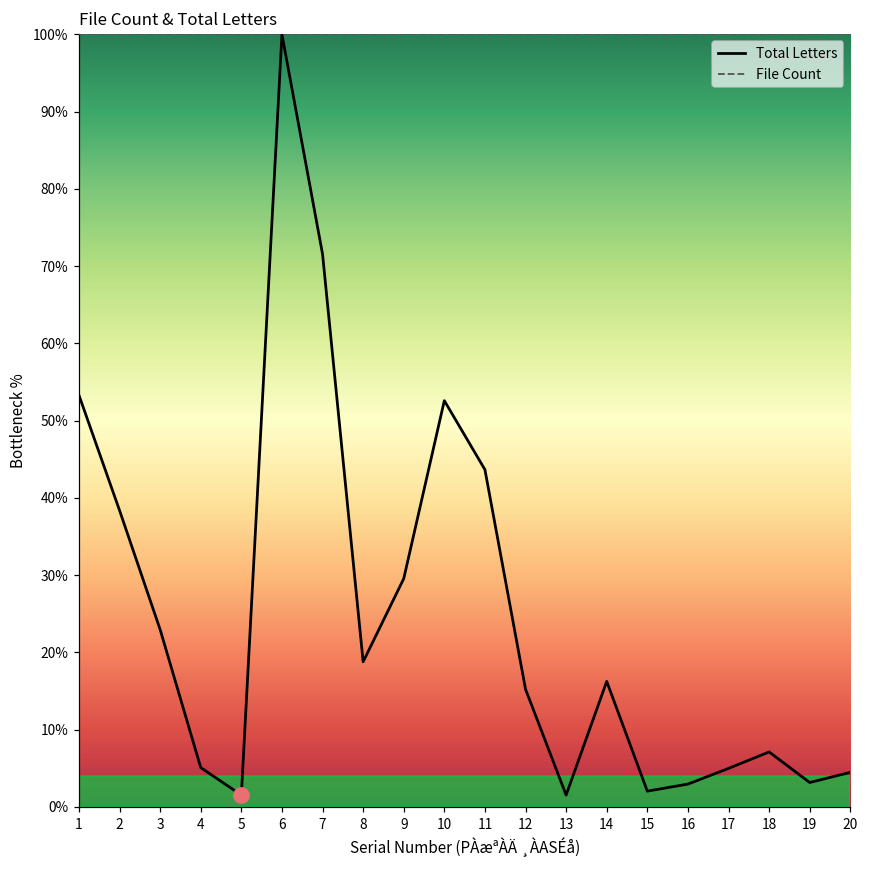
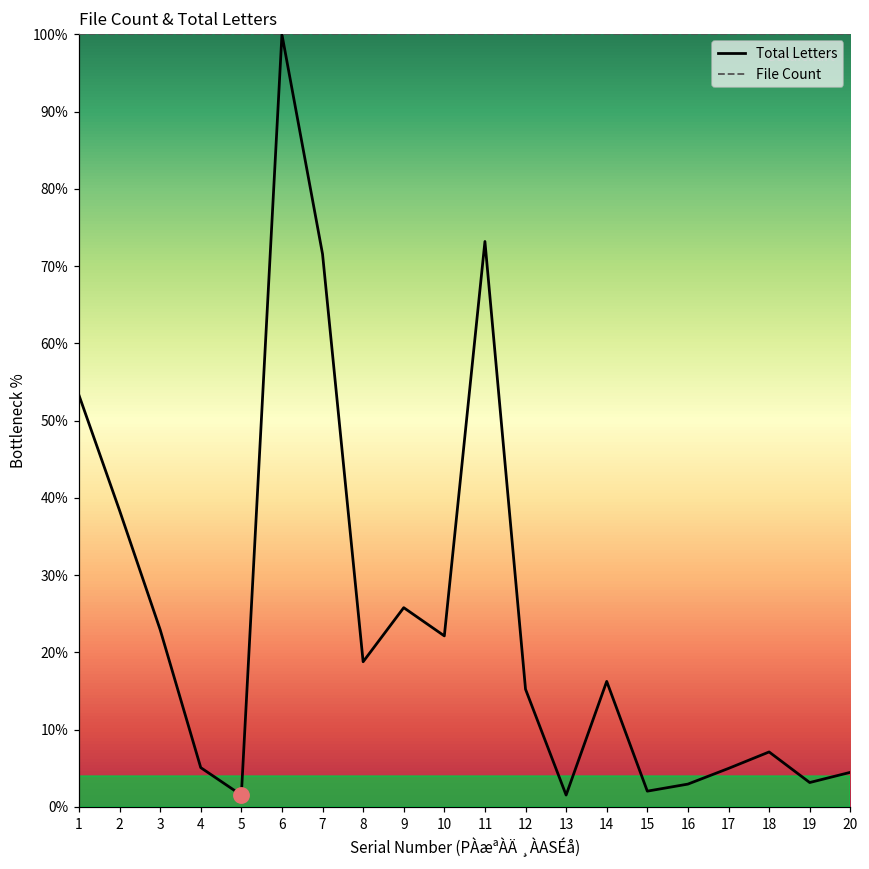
  {
    "Total Letters": {
      "1": "53%",
      "2": "38%",
      "3": "23%",
      "4": "5%",
      "7": "72%",
      "8": "19%",
-     "9": "30%",
-     "10": "53%",
-     "11": "44%",
+     "9": "26%",
+     "10": "22%",
+     "11": "73%",
      "12": "15%",
      "14": "16%",
      "17": "5%",
      "18": "7%",
      "20": "4%"
    },
    "File Count": {
      "1": "100%",
      "2": "100%",
      "3": "100%",
      "4": "100%",
      "5": "100%",
      "7": "100%",
      "8": "100%",
      "9": "100%",
      "10": "100%",
      "11": "100%",
      "12": "100%",
      "13": "100%",
      "14": "100%",
      "15": "100%",
      "16": "100%",
      "17": "100%",
      "18": "100%",
      "19": "100%",
      "20": "100%"
    }
  }
